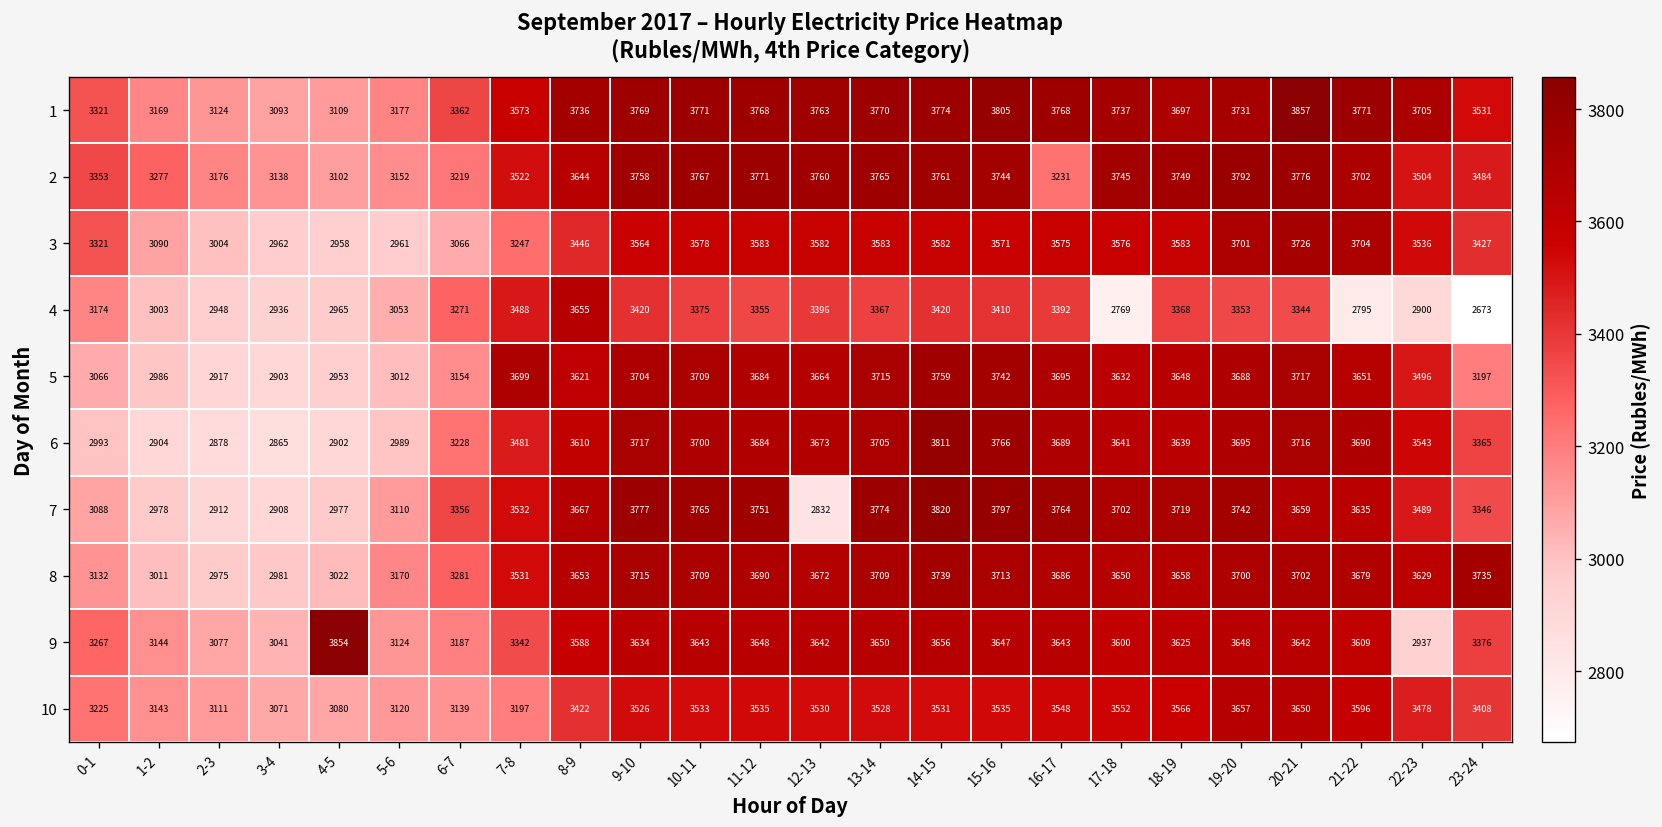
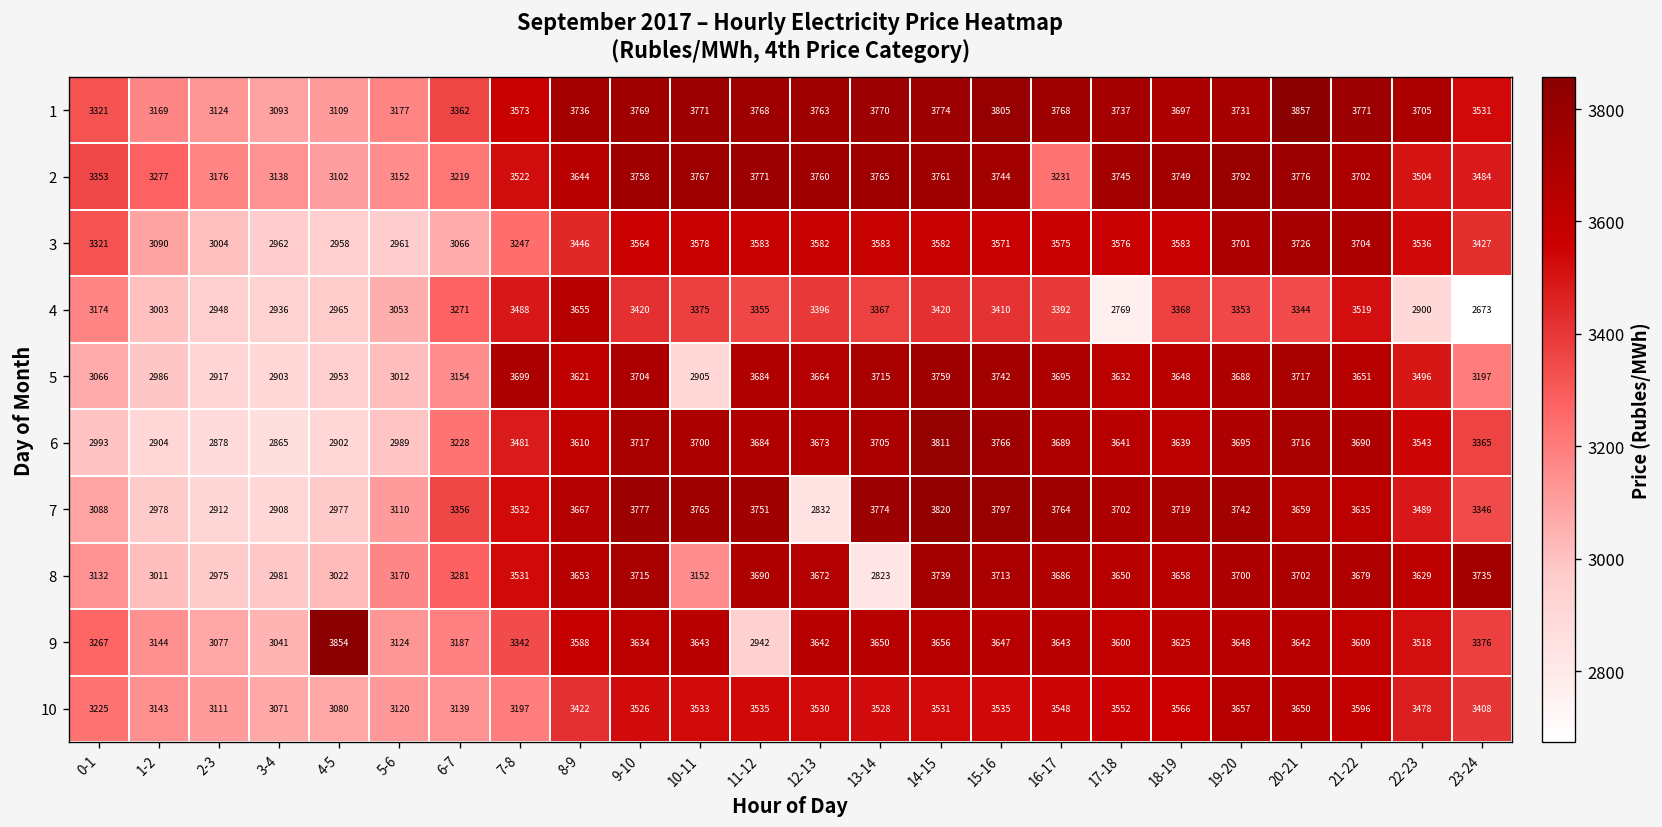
  {
    "4": {
      "0-1": 3174,
      "1-2": 3003,
      "2-3": 2948,
      "3-4": 2936,
      "4-5": 2965,
      "5-6": 3053,
      "6-7": 3271,
      "7-8": 3488,
      "8-9": 3655,
      "9-10": 3420,
      "10-11": 3375,
      "11-12": 3355,
      "12-13": 3396,
      "13-14": 3367,
      "14-15": 3420,
      "15-16": 3410,
      "16-17": 3392,
      "17-18": 2769,
      "18-19": 3368,
      "19-20": 3353,
      "20-21": 3344,
-     "21-22": 2795,
+     "21-22": 3519,
      "22-23": 2900,
      "23-24": 2673
    },
    "5": {
      "0-1": 3066,
      "1-2": 2986,
      "2-3": 2917,
      "3-4": 2903,
      "4-5": 2953,
      "5-6": 3012,
      "6-7": 3154,
      "7-8": 3699,
      "8-9": 3621,
      "9-10": 3704,
-     "10-11": 3709,
+     "10-11": 2905,
      "11-12": 3684,
      "12-13": 3664,
      "13-14": 3715,
      "14-15": 3759,
      "15-16": 3742,
      "16-17": 3695,
      "17-18": 3632,
      "18-19": 3648,
      "19-20": 3688,
      "20-21": 3717,
      "21-22": 3651,
      "22-23": 3496,
      "23-24": 3197
    },
    "8": {
      "0-1": 3132,
      "1-2": 3011,
      "2-3": 2975,
      "3-4": 2981,
      "4-5": 3022,
      "5-6": 3170,
      "6-7": 3281,
      "7-8": 3531,
      "8-9": 3653,
      "9-10": 3715,
-     "10-11": 3709,
+     "10-11": 3152,
      "11-12": 3690,
      "12-13": 3672,
-     "13-14": 3709,
+     "13-14": 2823,
      "14-15": 3739,
      "15-16": 3713,
      "16-17": 3686,
      "17-18": 3650,
      "18-19": 3658,
      "19-20": 3700,
      "20-21": 3702,
      "21-22": 3679,
      "22-23": 3629,
      "23-24": 3735
    },
    "9": {
      "0-1": 3267,
      "1-2": 3144,
      "2-3": 3077,
      "3-4": 3041,
      "4-5": 3854,
      "5-6": 3124,
      "6-7": 3187,
      "7-8": 3342,
      "8-9": 3588,
      "9-10": 3634,
      "10-11": 3643,
-     "11-12": 3648,
+     "11-12": 2942,
      "12-13": 3642,
      "13-14": 3650,
      "14-15": 3656,
      "15-16": 3647,
      "16-17": 3643,
      "17-18": 3600,
      "18-19": 3625,
      "19-20": 3648,
      "20-21": 3642,
      "21-22": 3609,
-     "22-23": 2937,
+     "22-23": 3518,
      "23-24": 3376
    }
  }
